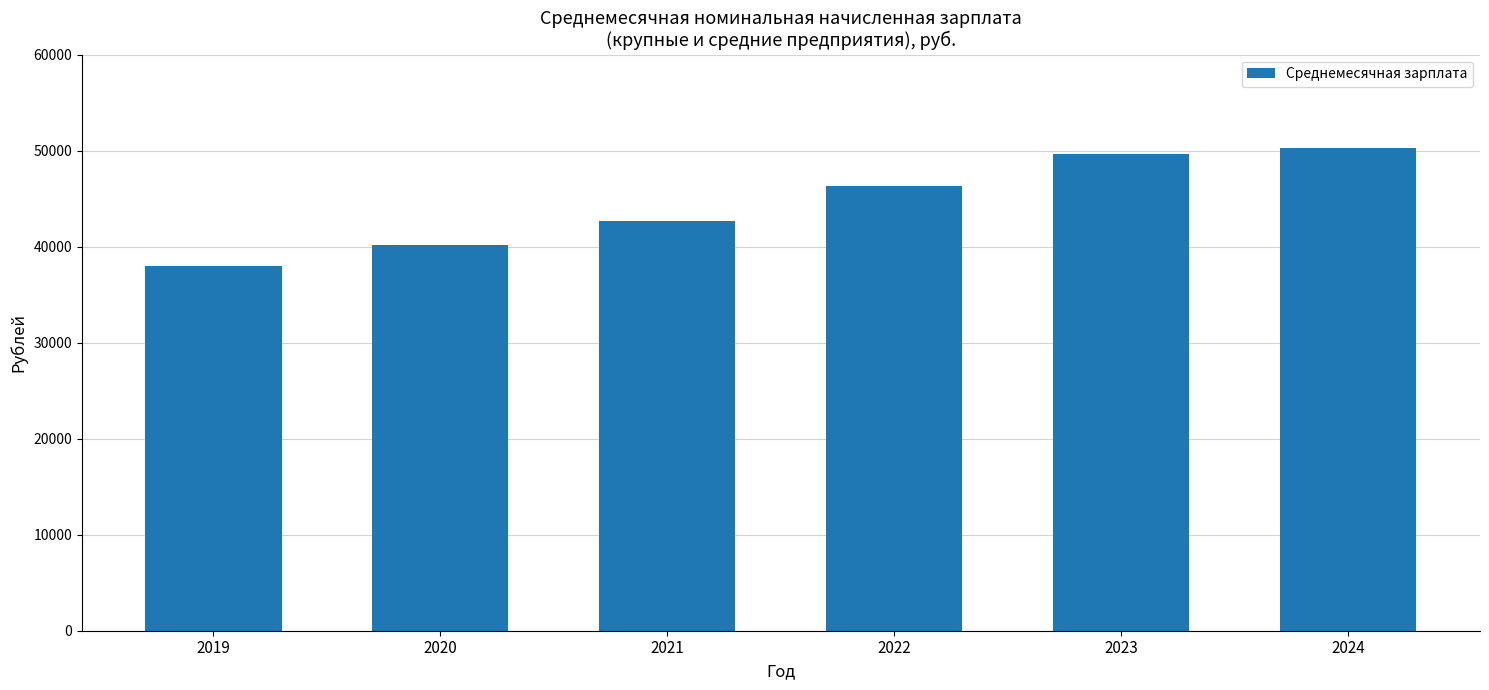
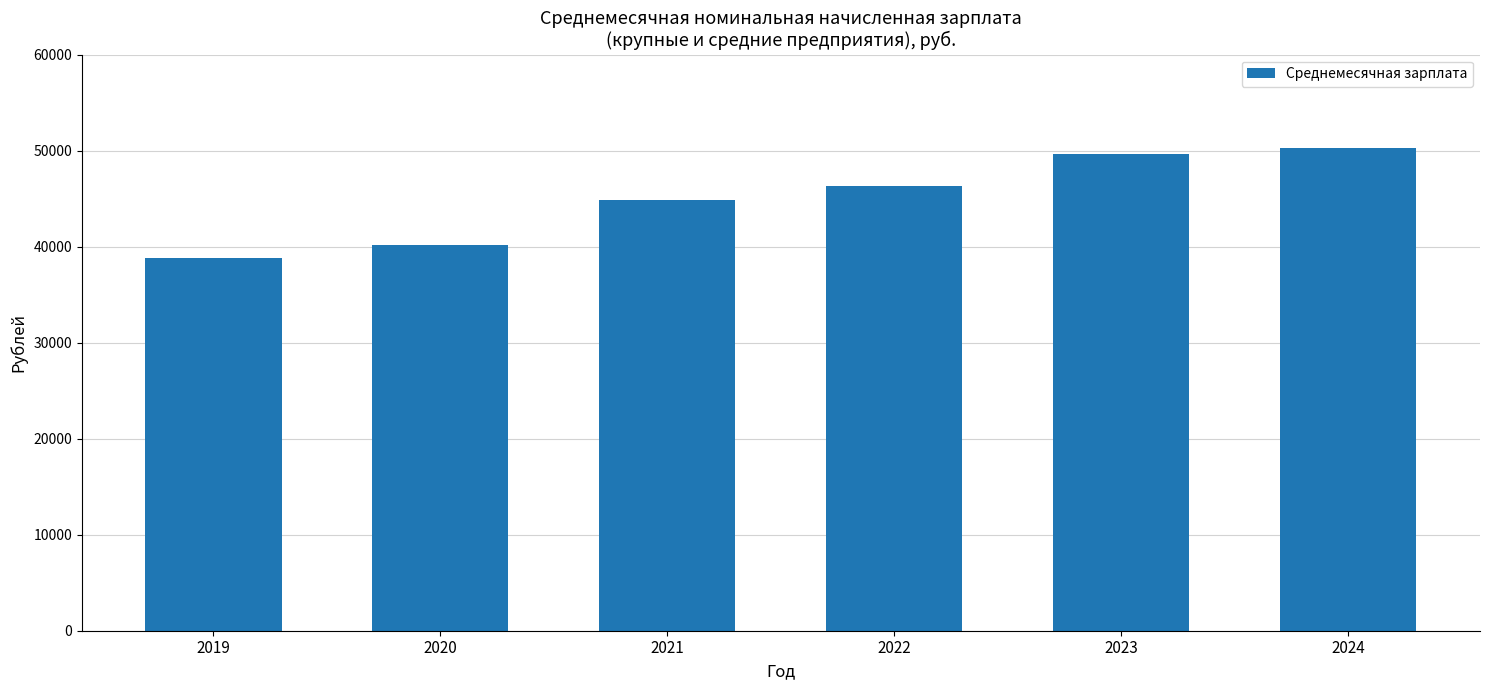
  {
-   "2019": 38000,
+   "2019": 39000,
    "2020": 40000,
-   "2021": 43000,
+   "2021": 45000,
    "2022": 46000,
    "2023": 50000,
    "2024": 50000
  }
